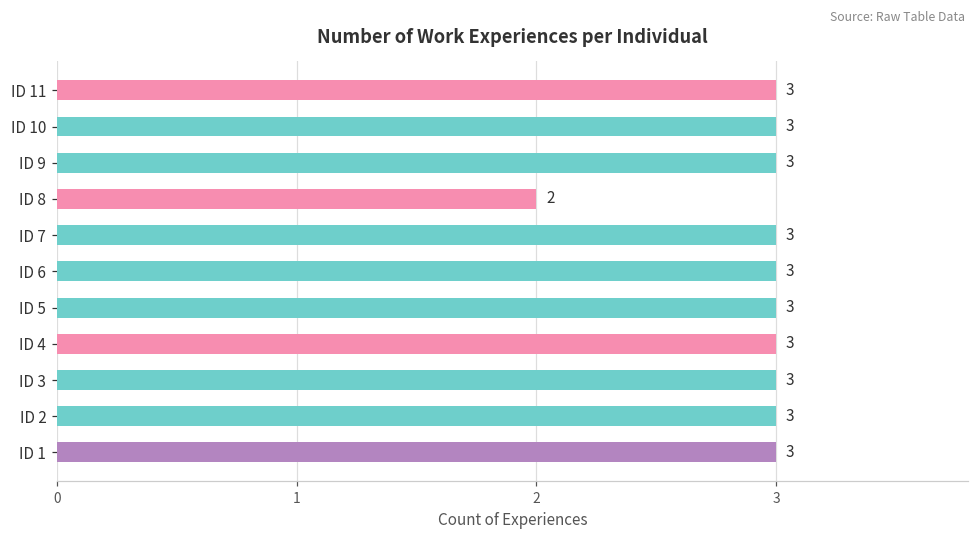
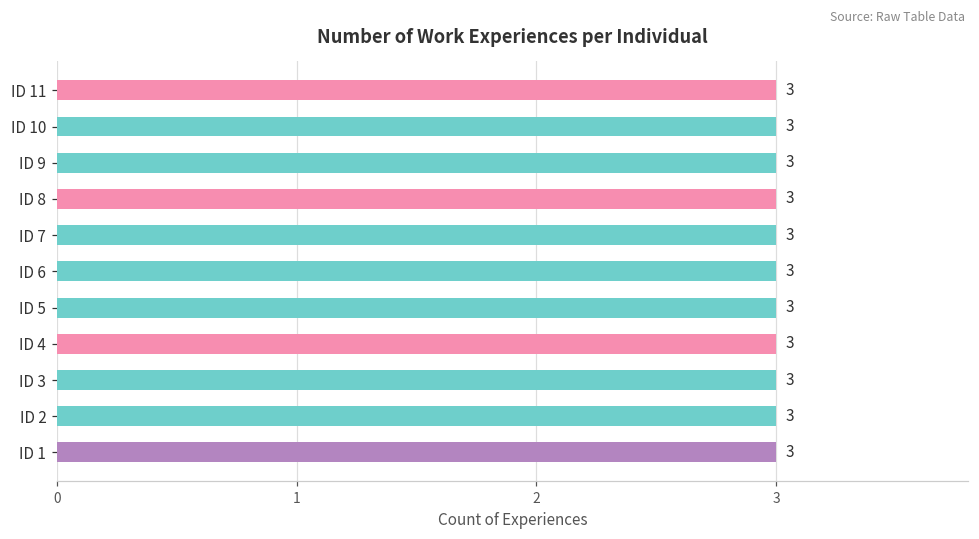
  {
    "ID 11": 3,
    "ID 10": 3,
    "ID 9": 3,
-   "ID 8": 2,
+   "ID 8": 3,
    "ID 7": 3,
    "ID 6": 3,
    "ID 5": 3,
    "ID 4": 3,
    "ID 3": 3,
    "ID 2": 3,
    "ID 1": 3
  }
